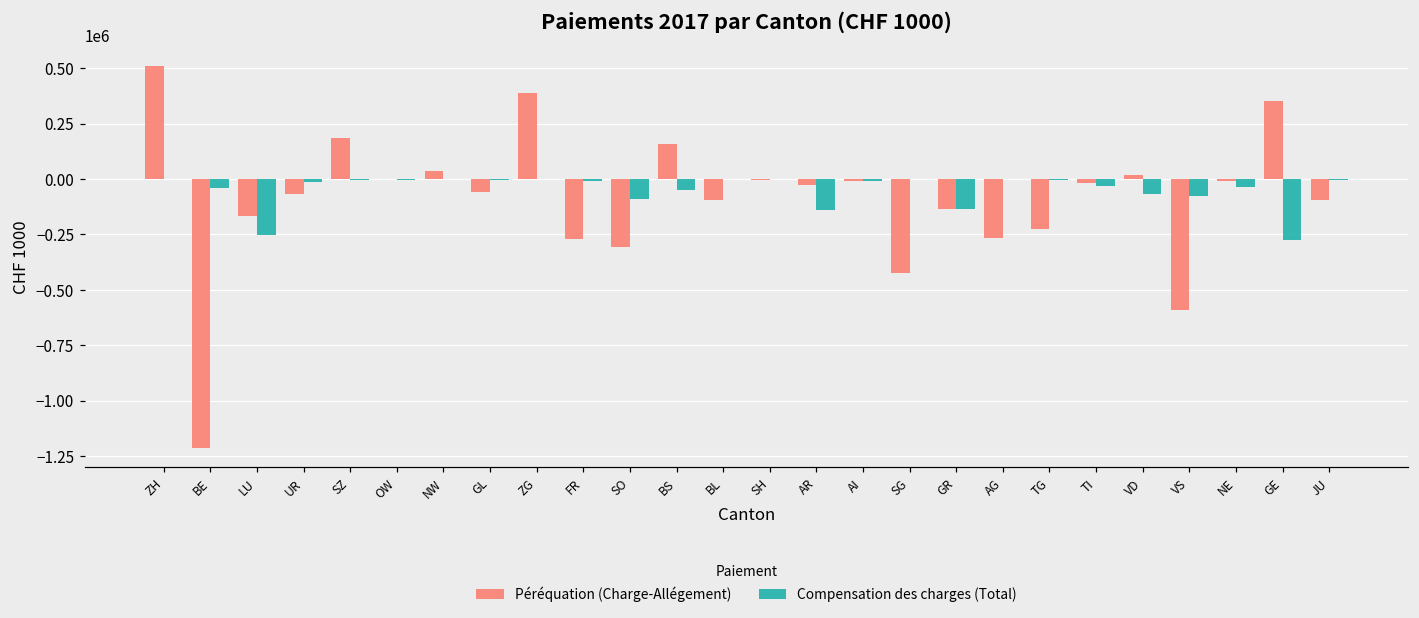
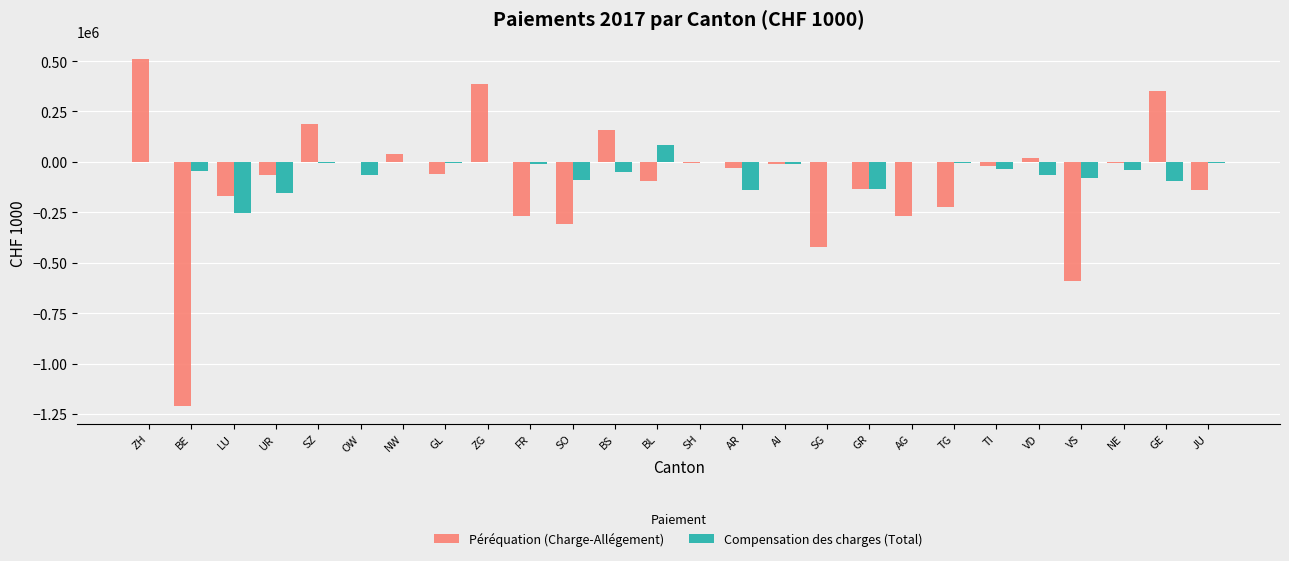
  {
    "Péréquation (Charge-Allégement)": {
      "ZH": 510000,
      "BE": -1210000,
      "LU": -170000,
      "UR": -70000,
      "SZ": 190000,
      "NW": 40000,
      "GL": -60000,
      "ZG": 390000,
      "FR": -270000,
      "SO": -310000,
      "BS": 160000,
      "BL": -90000,
      "AR": -30000,
      "SG": -420000,
      "GR": -140000,
      "AG": -270000,
      "TG": -230000,
      "TI": -20000,
      "VD": 20000,
      "VS": -590000,
      "GE": 350000,
-     "JU": -90000
+     "JU": -140000
    },
    "Compensation des charges (Total)": {
      "ZH": 0,
      "BE": -40000,
      "LU": -250000,
-     "UR": -10000,
-     "OW": -10000,
+     "UR": -150000,
+     "OW": -70000,
      "ZG": 0,
      "SO": -90000,
      "BS": -50000,
-     "BL": 0,
+     "BL": 80000,
      "AR": -140000,
      "GR": -140000,
      "AG": 0,
      "TI": -30000,
      "VD": -70000,
      "VS": -80000,
      "NE": -40000,
-     "GE": -270000
+     "GE": -100000
    }
  }
